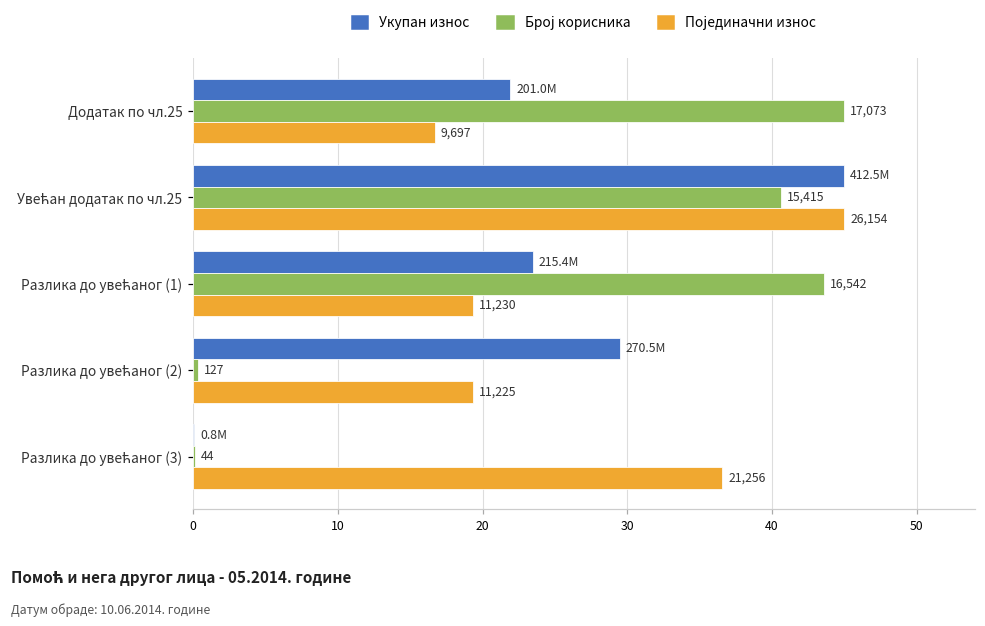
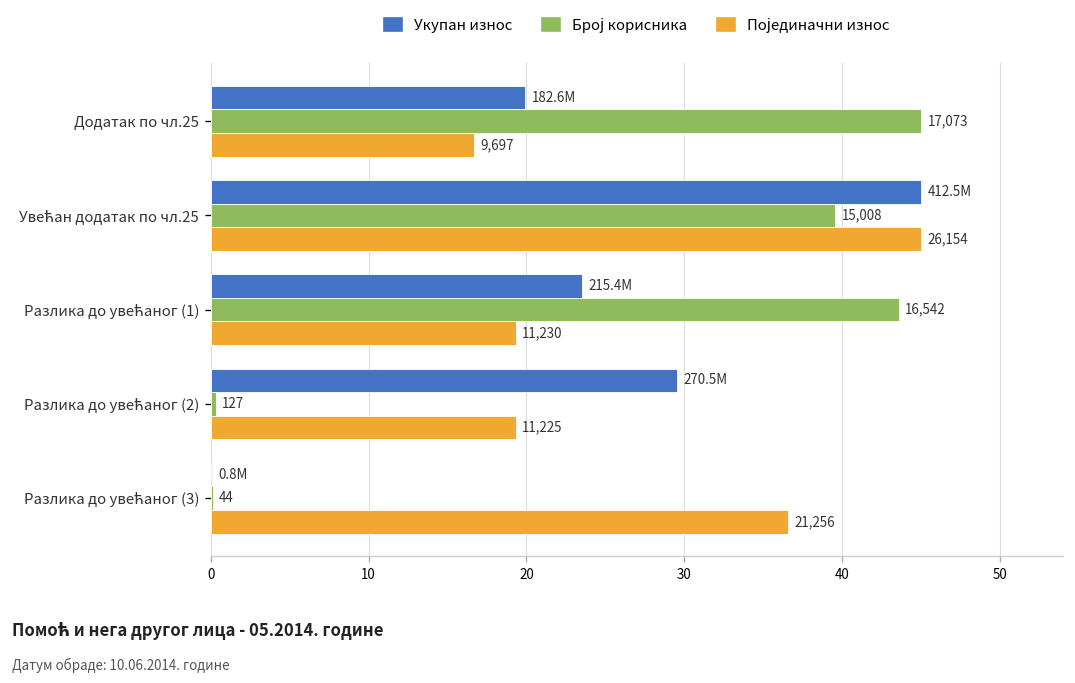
  {
    "Укупан износ": {
-     "Додатак по чл.25": "201.0M"
+     "Додатак по чл.25": "182.6M"
    },
    "Број корисника": {
-     "Увећан додатак по чл.25": "15,415"
+     "Увећан додатак по чл.25": "15,008"
    }
  }
